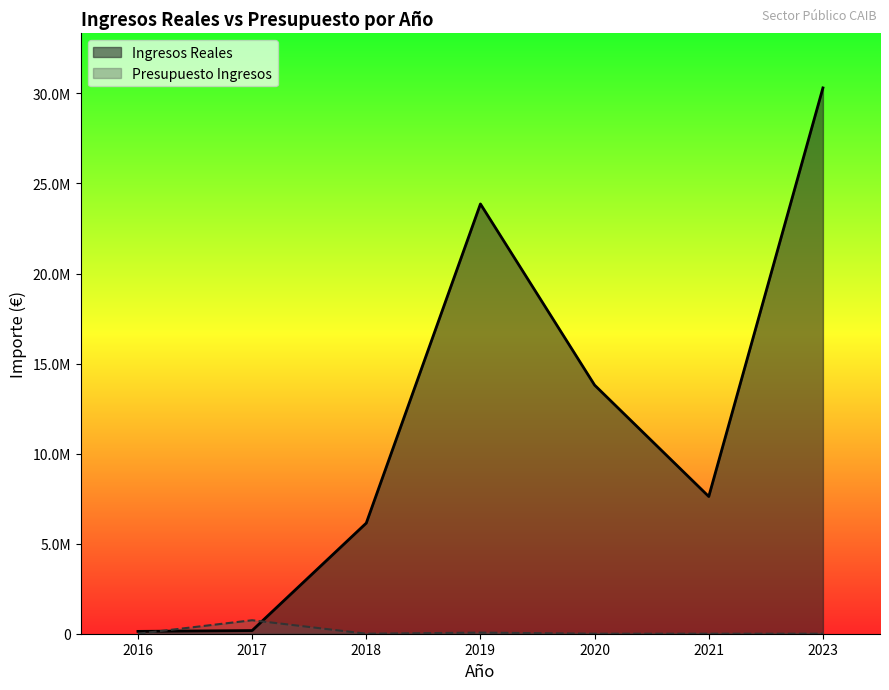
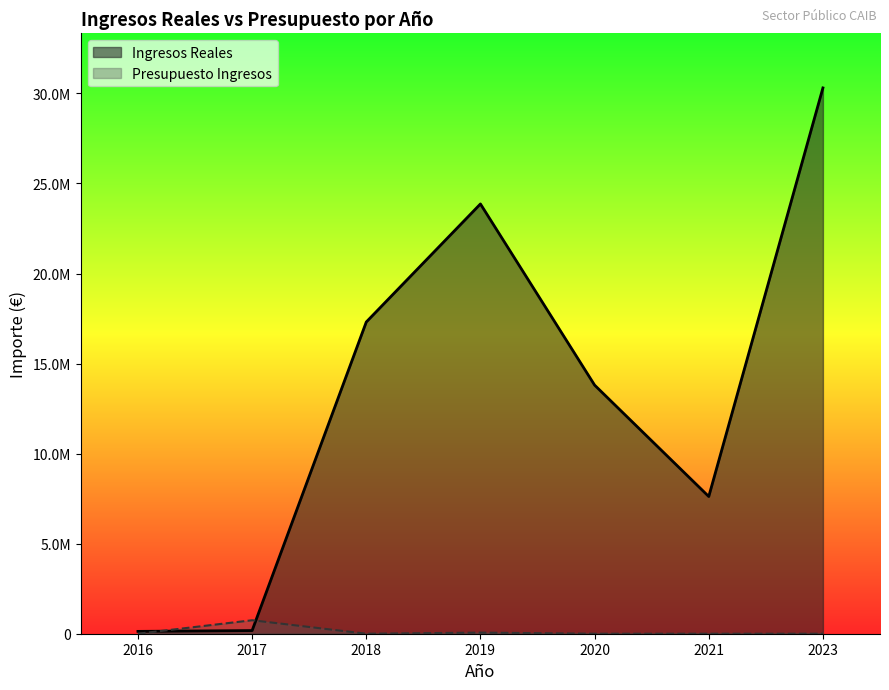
  {
    "Ingresos Reales": {
      "2017": 200000,
-     "2018": 6100000,
+     "2018": 17300000,
      "2019": 23900000,
      "2020": 13800000,
      "2021": 7600000,
      "2023": 30300000
    },
    "Presupuesto Ingresos": {
      "2017": 700000,
      "2018": 0,
      "2019": 100000,
      "2020": 0,
      "2021": 0,
      "2023": 0
    }
  }
